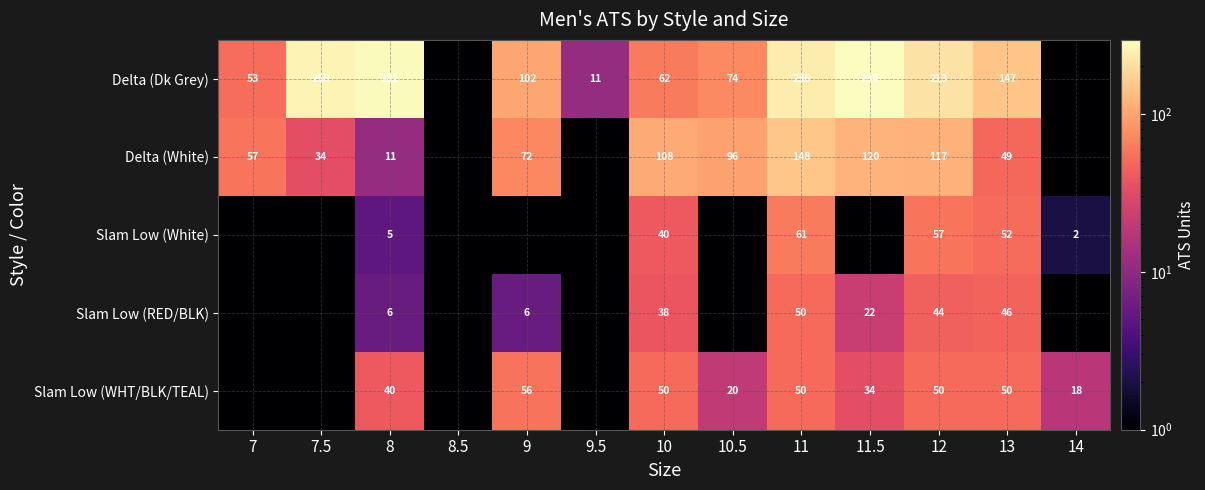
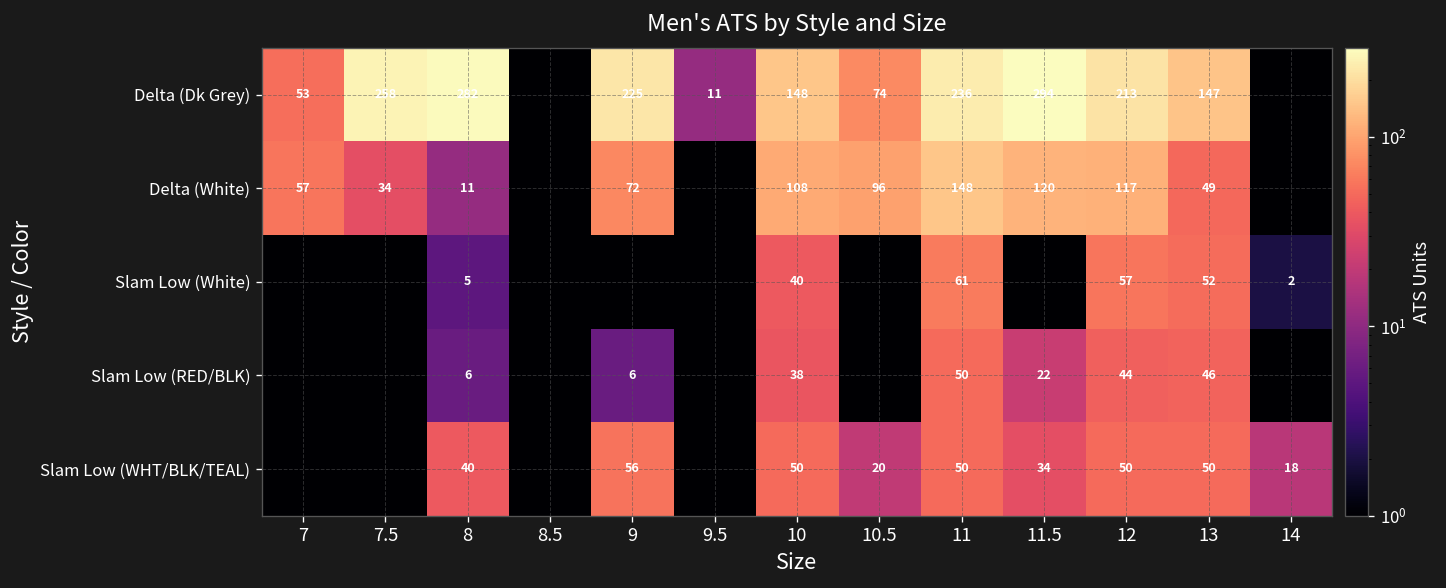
  {
    "Delta (Dk Grey)": {
      "7": 53,
      "7.5": 258,
      "8": 282,
-     "9": 102,
+     "9": 225,
      "9.5": 11,
-     "10": 62,
+     "10": 148,
      "10.5": 74,
      "11": 236,
      "11.5": 294,
      "12": 213,
      "13": 147
    },
    "Delta (White)": {
      "7": 57,
      "7.5": 34,
      "8": 11,
      "9": 72,
      "10": 108,
      "10.5": 96,
      "11": 148,
      "11.5": 120,
      "12": 117,
      "13": 49
    },
    "Slam Low (White)": {
      "8": 5,
      "10": 40,
      "11": 61,
      "12": 57,
      "13": 52,
      "14": 2
    },
    "Slam Low (RED/BLK)": {
      "8": 6,
      "9": 6,
      "10": 38,
      "11": 50,
      "11.5": 22,
      "12": 44,
      "13": 46
    },
    "Slam Low (WHT/BLK/TEAL)": {
      "8": 40,
      "9": 56,
      "10": 50,
      "10.5": 20,
      "11": 50,
      "11.5": 34,
      "12": 50,
      "13": 50,
      "14": 18
    }
  }
